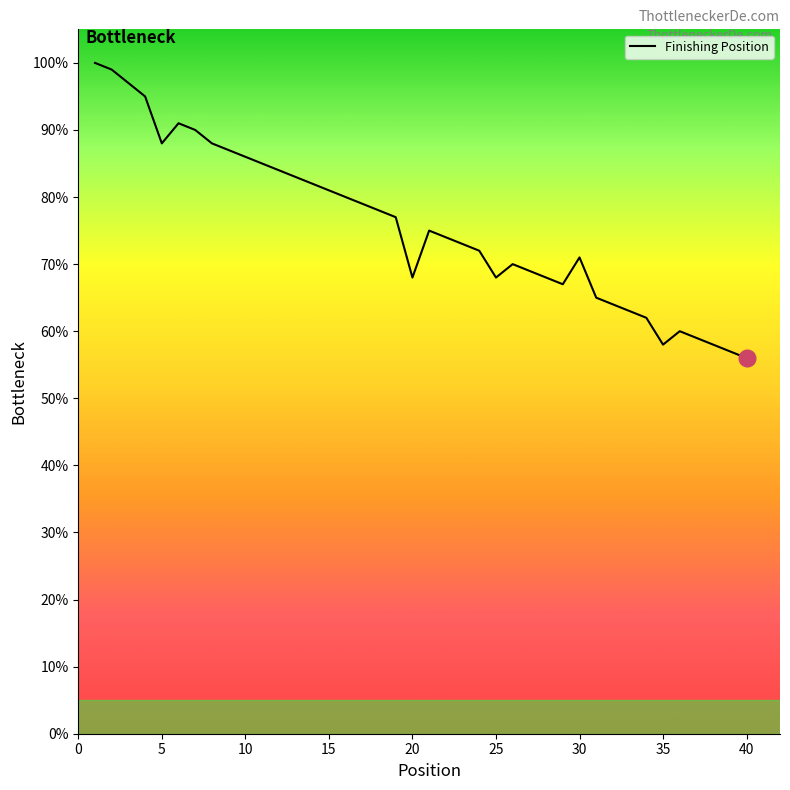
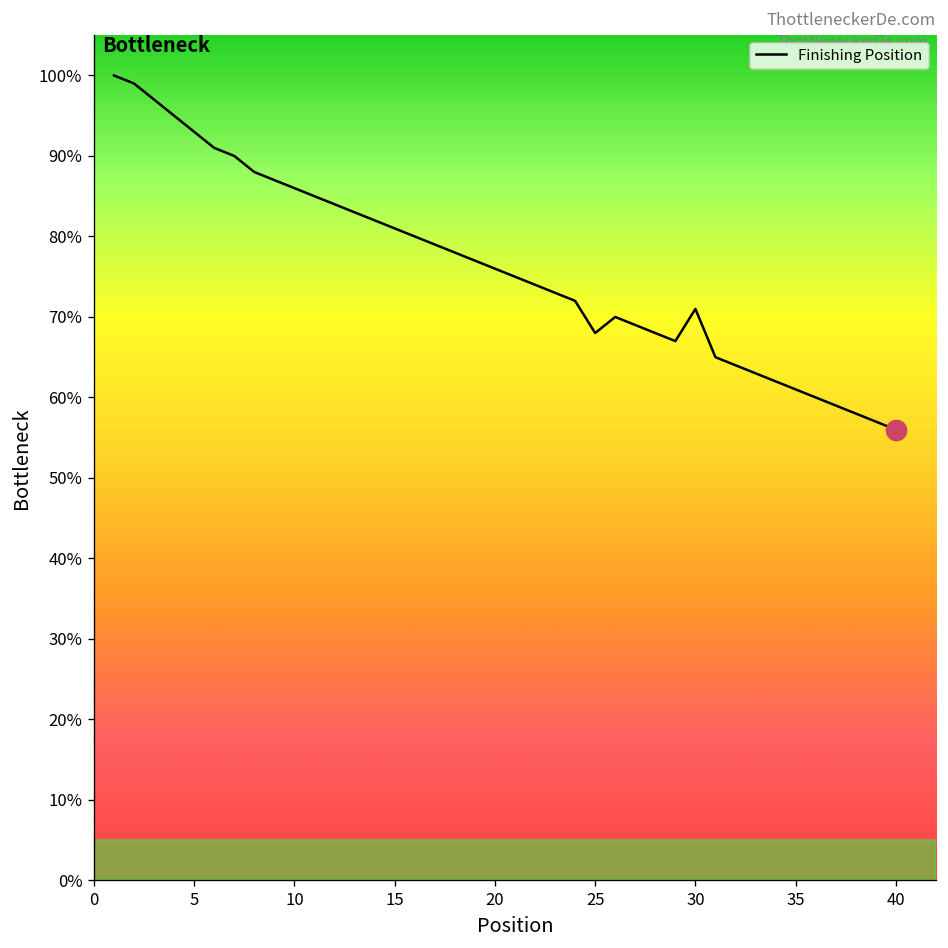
  {
    "Finishing Position": {
-     "5": "88%",
+     "5": "93%",
      "10": "86%",
      "15": "81%",
-     "20": "68%",
+     "20": "76%",
      "25": "68%",
      "30": "71%",
-     "35": "58%"
+     "35": "61%"
    }
  }
